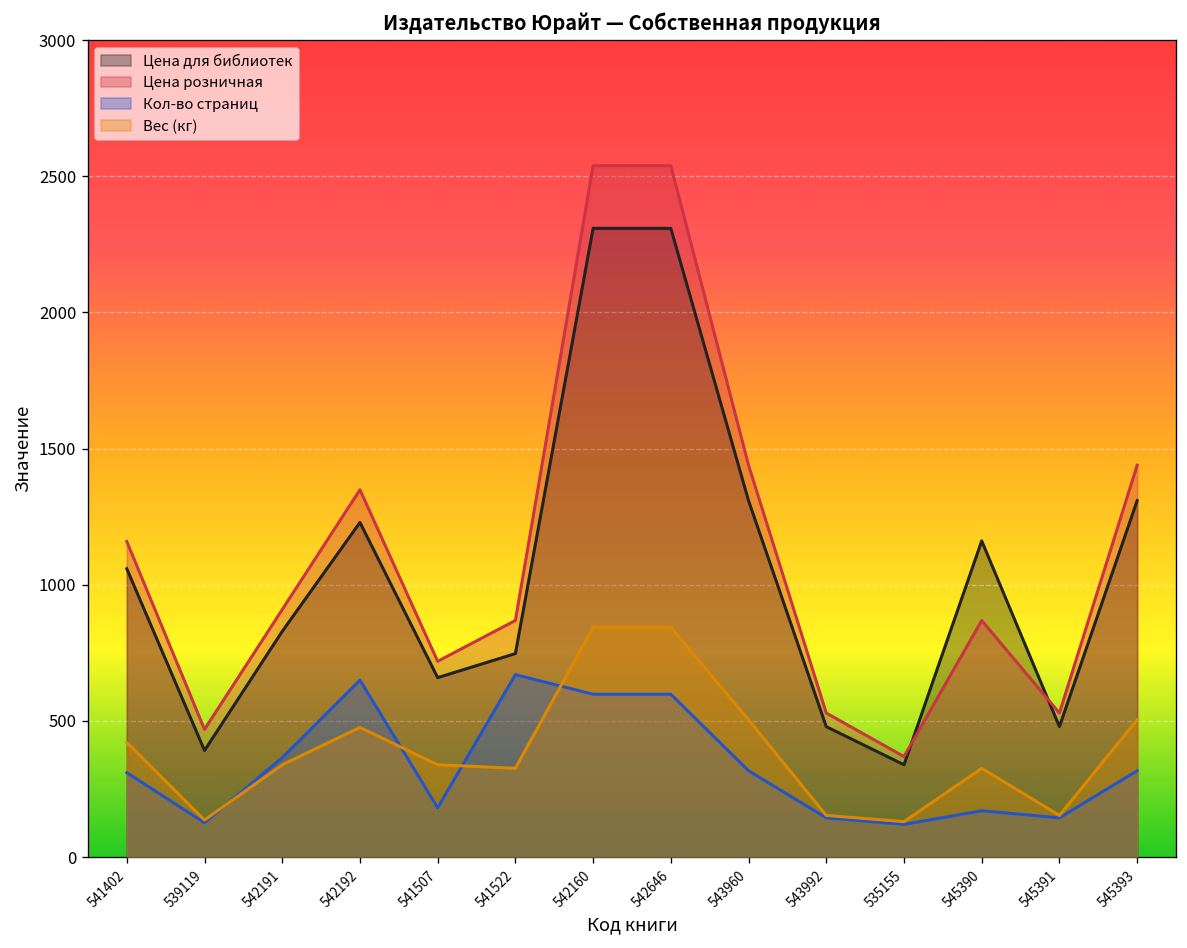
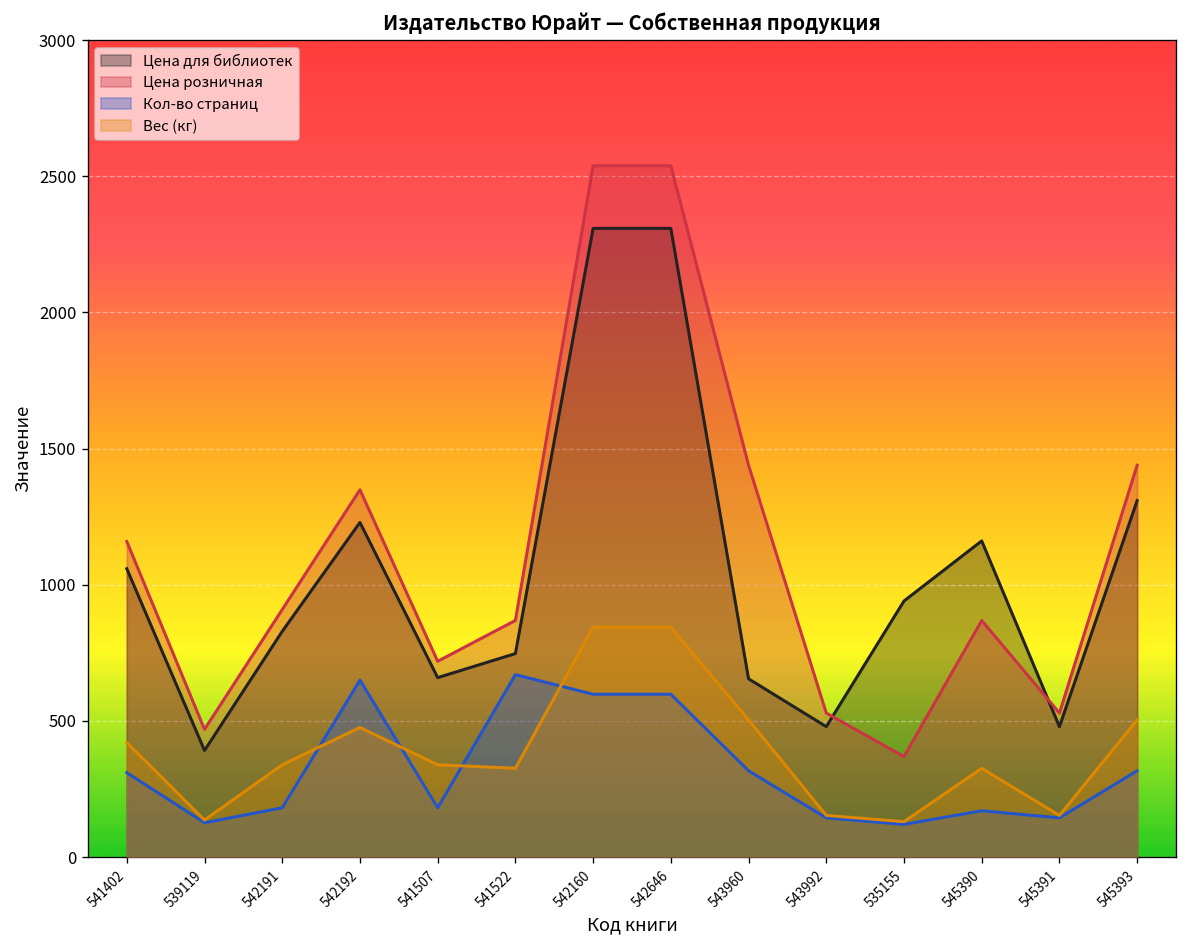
  {
    "Цена для библиотек": {
      "541402": 1060,
      "539119": 390,
      "542191": 830,
      "542192": 1230,
      "541507": 660,
      "541522": 750,
      "542160": 2310,
      "542646": 2310,
-     "543960": 1310,
+     "543960": 650,
      "543992": 480,
-     "535155": 340,
+     "535155": 940,
      "545390": 1160,
      "545391": 480,
      "545393": 1310
    },
    "Кол-во страниц": {
      "541402": 310,
-     "542191": 370,
+     "542191": 180,
      "542192": 650,
      "541507": 180,
      "541522": 670,
      "542160": 600,
      "542646": 600,
      "543960": 320,
      "545390": 170,
      "545393": 320
    }
  }
